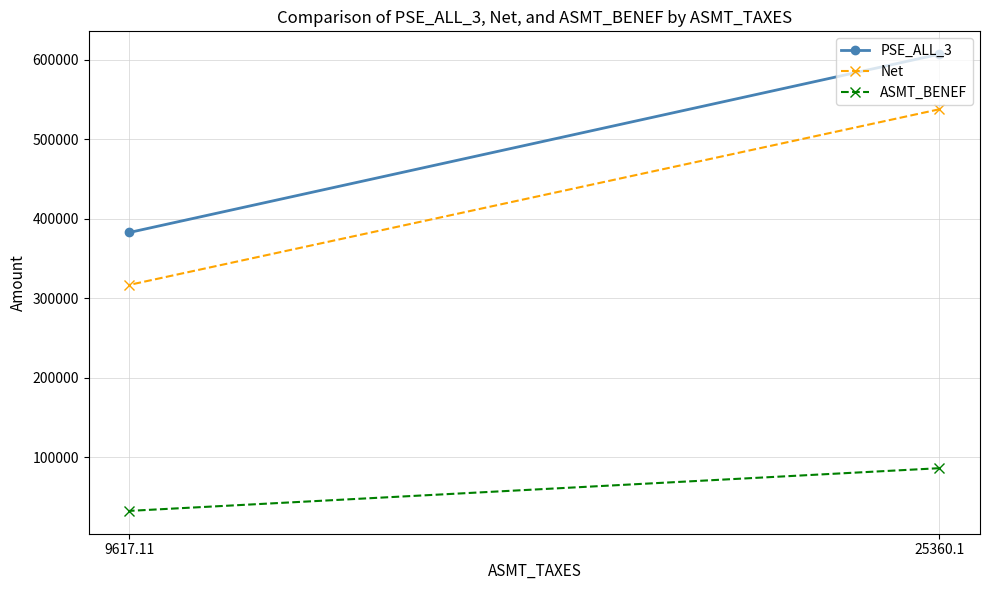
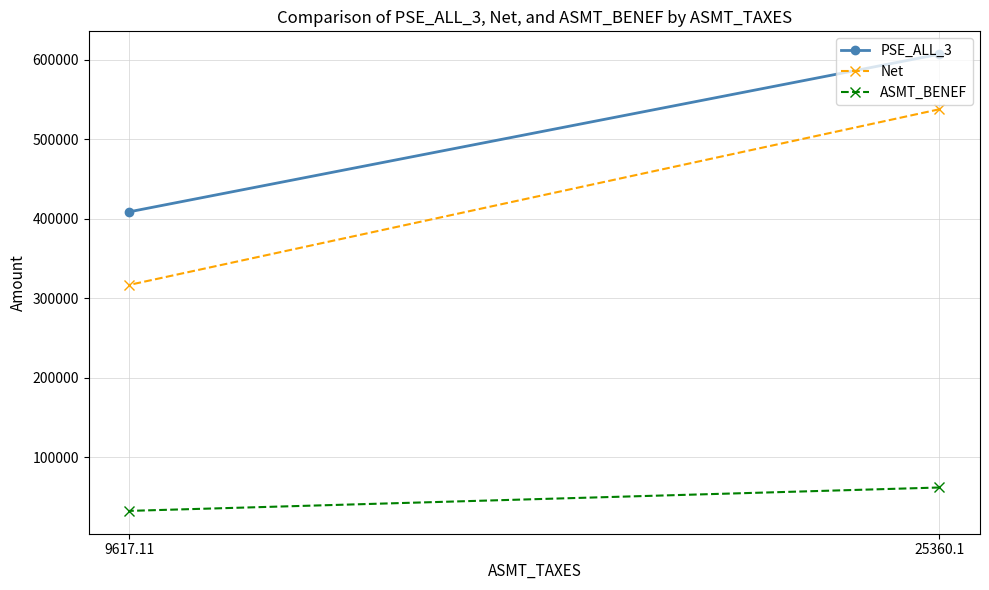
  {
    "PSE_ALL_3": {
-     "9617.11": 380000
+     "9617.11": 410000
    },
    "Net": {
      "9617.11": 320000,
      "25360.1": 540000
    },
    "ASMT_BENEF": {
      "9617.11": 30000,
-     "25360.1": 90000
+     "25360.1": 60000
    }
  }
